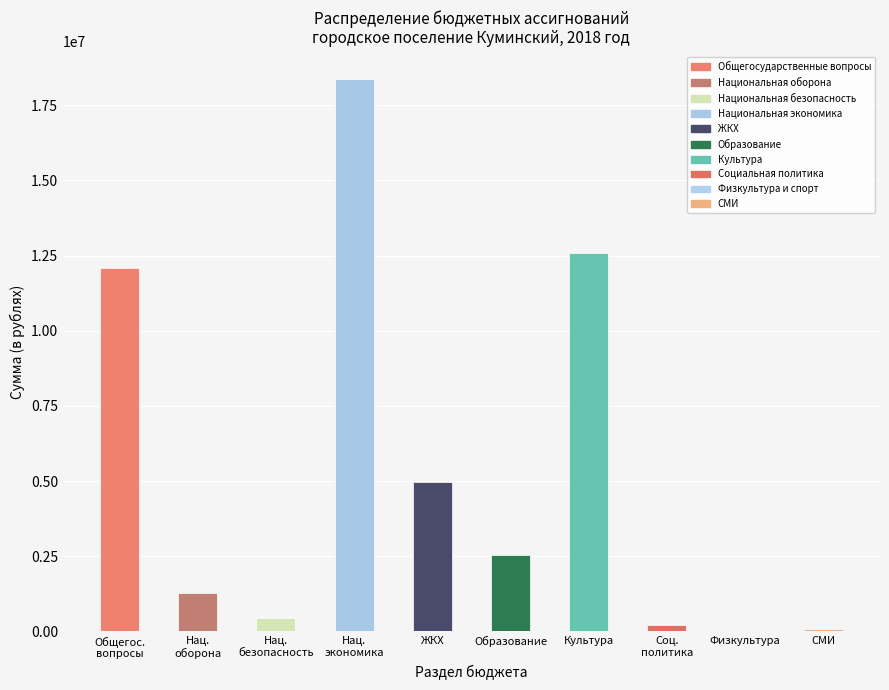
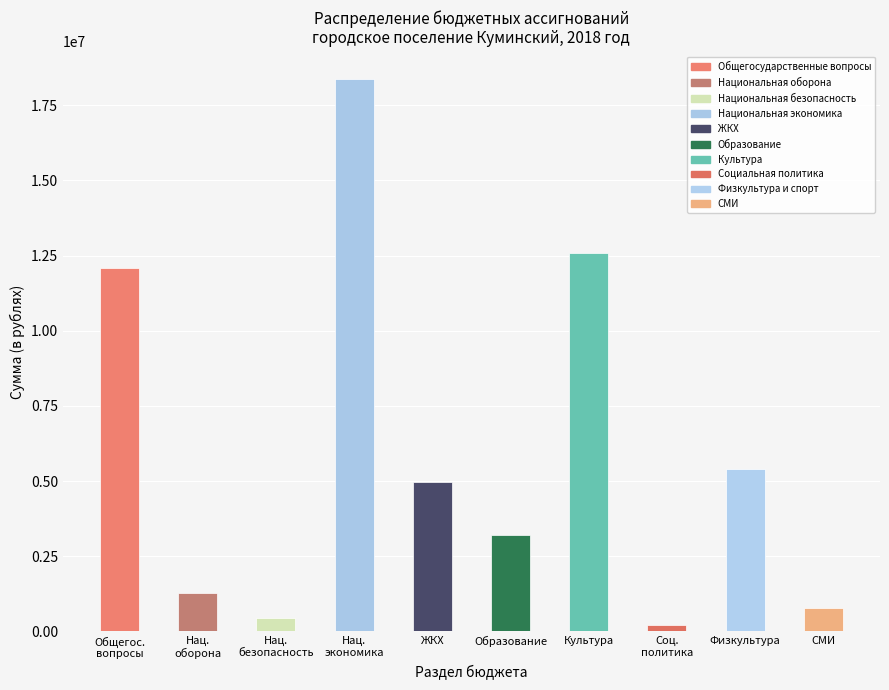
  {
    "Общегос. вопросы": 12100000,
    "Нац. оборона": 1300000,
    "Нац. безопасность": 400000,
    "Нац. экономика": 18400000,
    "ЖКХ": 5000000,
-   "Образование": 2500000,
+   "Образование": 3200000,
    "Культура": 12600000,
    "Соц. политика": 200000,
-   "Физкультура": 0,
-   "СМИ": 100000
+   "Физкультура": 5400000,
+   "СМИ": 800000
  }
